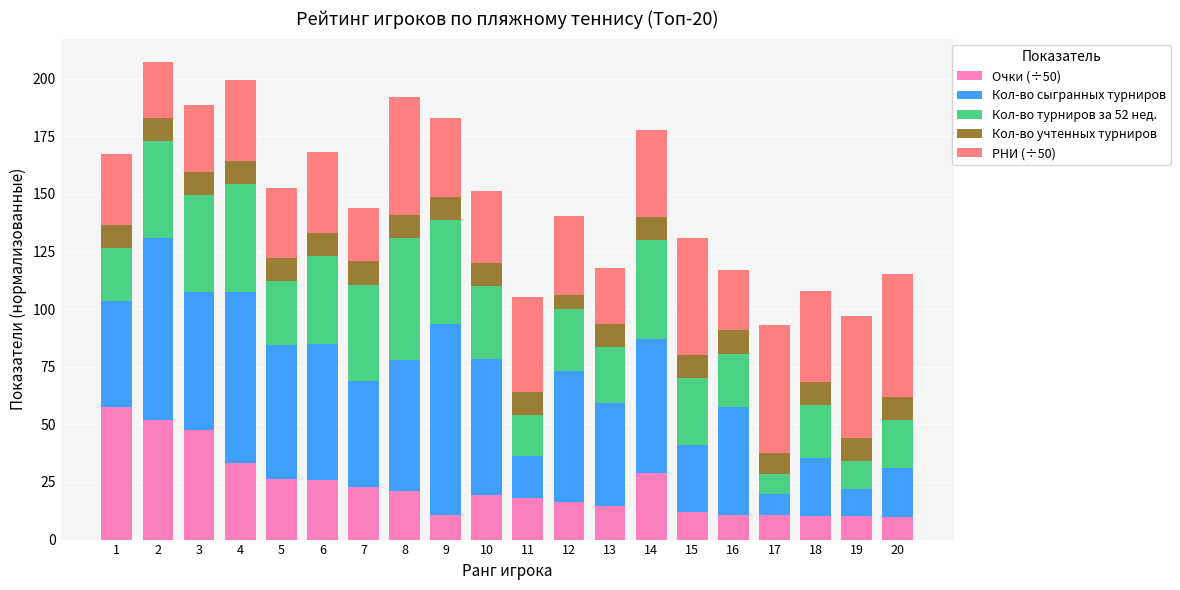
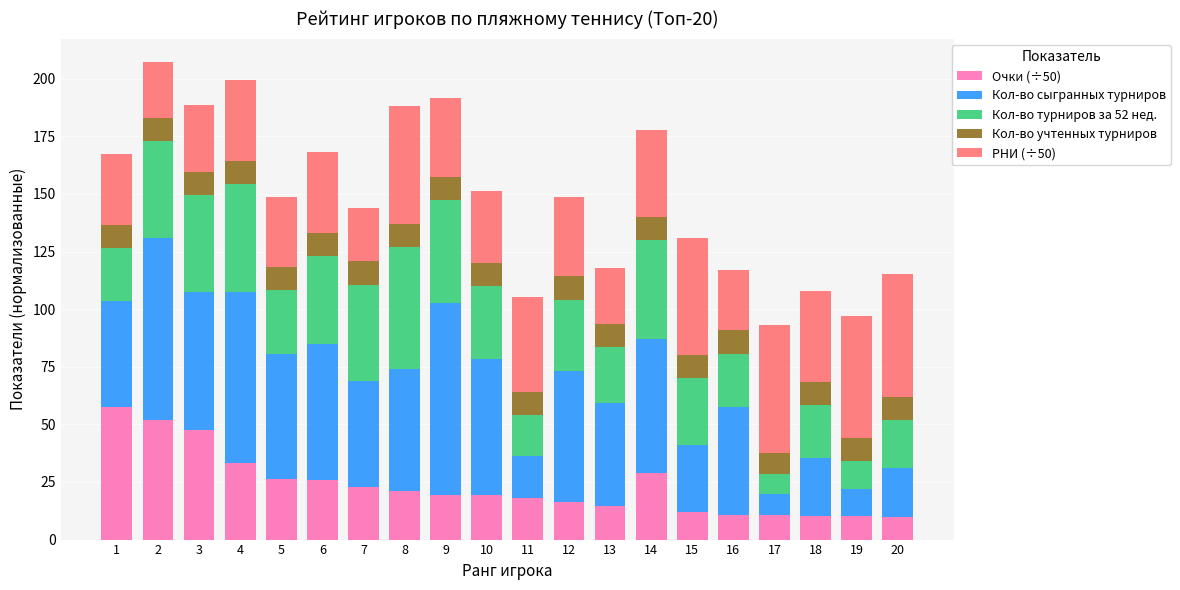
  {
    "Очки (÷50)": {
      "1": 57,
      "2": 52,
      "3": 48,
      "4": 33,
      "5": 26,
      "6": 26,
      "7": 23,
      "8": 21,
-     "9": 11,
+     "9": 20,
      "10": 19,
      "11": 18,
      "12": 16,
      "13": 14,
      "14": 29,
      "15": 12,
      "16": 11,
      "17": 11,
      "18": 10,
      "19": 10,
      "20": 10
    },
    "Кол-во сыгранных турниров": {
      "1": 46,
      "2": 79,
      "3": 60,
      "4": 74,
-     "5": 58,
+     "5": 54,
      "6": 59,
      "7": 46,
-     "8": 57,
+     "8": 53,
      "9": 83,
      "10": 59,
      "11": 18,
      "12": 57,
      "13": 45,
      "14": 58,
      "15": 29,
      "16": 47,
      "17": 9,
      "18": 25,
      "19": 12,
      "20": 21
    },
    "Кол-во турниров за 52 нед.": {
      "1": 23,
      "2": 42,
      "3": 42,
      "4": 47,
      "5": 28,
      "6": 38,
      "7": 42,
      "8": 53,
      "9": 45,
      "10": 32,
      "11": 18,
-     "12": 27,
+     "12": 31,
      "13": 24,
      "14": 43,
      "15": 29,
      "16": 23,
      "17": 9,
      "18": 23,
      "19": 12,
      "20": 21
    },
    "Кол-во учтенных турниров": {
      "1": 10,
      "2": 10,
      "3": 10,
      "4": 10,
      "5": 10,
      "6": 10,
      "7": 10,
      "8": 10,
      "9": 10,
      "10": 10,
      "11": 10,
-     "12": 6,
+     "12": 10,
      "13": 10,
      "14": 10,
      "15": 10,
      "16": 10,
      "17": 9,
      "18": 10,
      "19": 10,
      "20": 10
    },
    "РНИ (÷50)": {
      "1": 31,
      "2": 24,
      "3": 29,
      "4": 35,
      "5": 30,
      "6": 35,
      "7": 23,
      "8": 51,
      "9": 34,
      "10": 31,
      "11": 41,
      "12": 34,
      "13": 24,
      "14": 38,
      "15": 51,
      "16": 26,
      "17": 56,
      "18": 40,
      "19": 53,
      "20": 53
    }
  }
